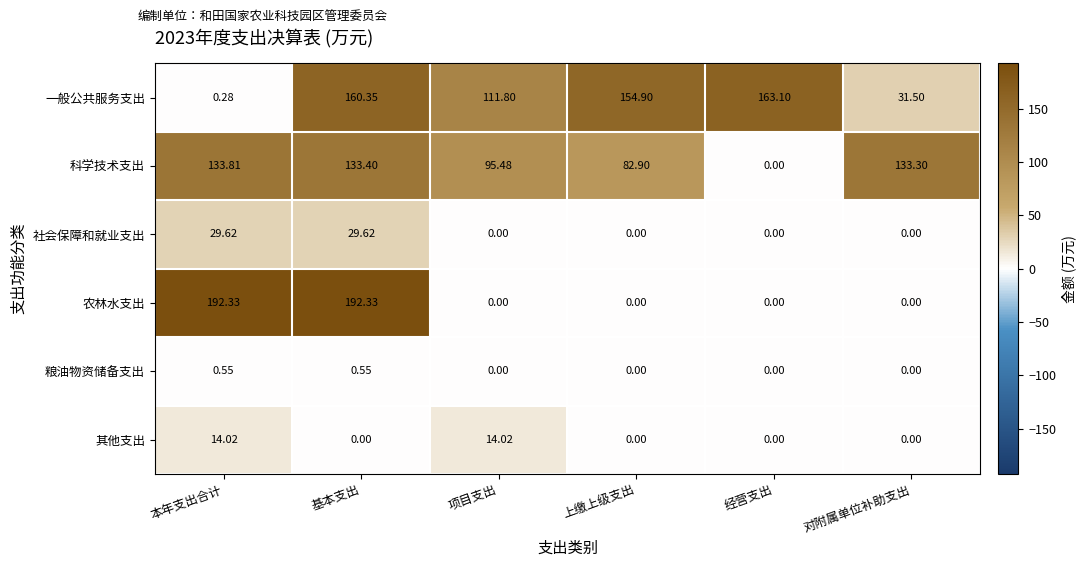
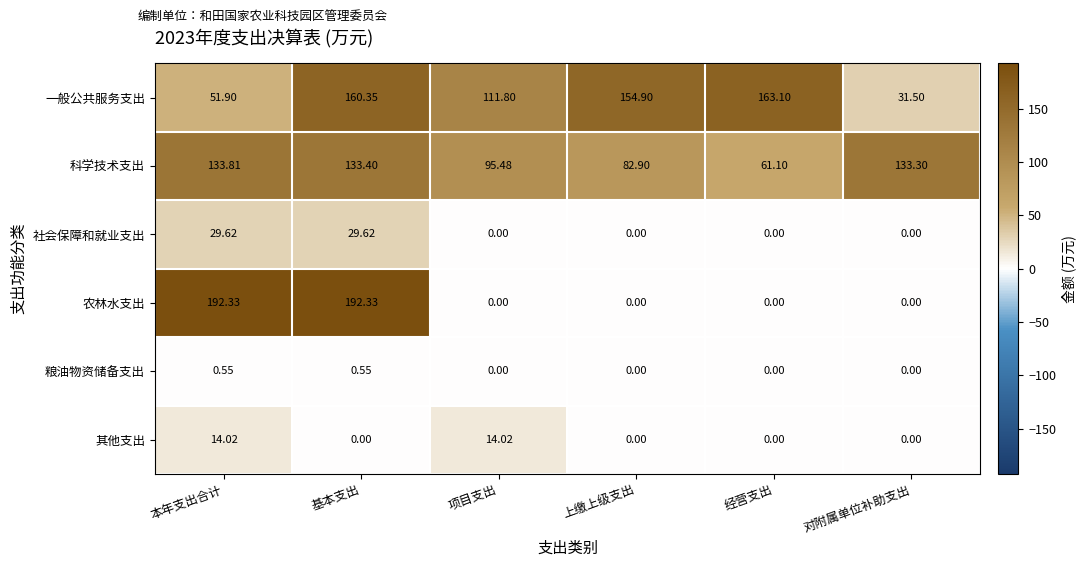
  {
    "一般公共服务支出": {
-     "本年支出合计": 0.28,
+     "本年支出合计": 51.90,
      "基本支出": 160.35,
      "项目支出": 111.80,
      "上缴上级支出": 154.90,
      "经营支出": 163.10,
      "对附属单位补助支出": 31.50
    },
    "科学技术支出": {
      "本年支出合计": 133.81,
      "基本支出": 133.40,
      "项目支出": 95.48,
      "上缴上级支出": 82.90,
-     "经营支出": 0.00,
+     "经营支出": 61.10,
      "对附属单位补助支出": 133.30
    },
    "社会保障和就业支出": {
      "本年支出合计": 29.62,
      "基本支出": 29.62,
      "项目支出": 0.00,
      "上缴上级支出": 0.00,
      "经营支出": 0.00,
      "对附属单位补助支出": 0.00
    },
    "农林水支出": {
      "本年支出合计": 192.33,
      "基本支出": 192.33,
      "项目支出": 0.00,
      "上缴上级支出": 0.00,
      "经营支出": 0.00,
      "对附属单位补助支出": 0.00
    },
    "粮油物资储备支出": {
      "本年支出合计": 0.55,
      "基本支出": 0.55,
      "项目支出": 0.00,
      "上缴上级支出": 0.00,
      "经营支出": 0.00,
      "对附属单位补助支出": 0.00
    },
    "其他支出": {
      "本年支出合计": 14.02,
      "基本支出": 0.00,
      "项目支出": 14.02,
      "上缴上级支出": 0.00,
      "经营支出": 0.00,
      "对附属单位补助支出": 0.00
    }
  }
